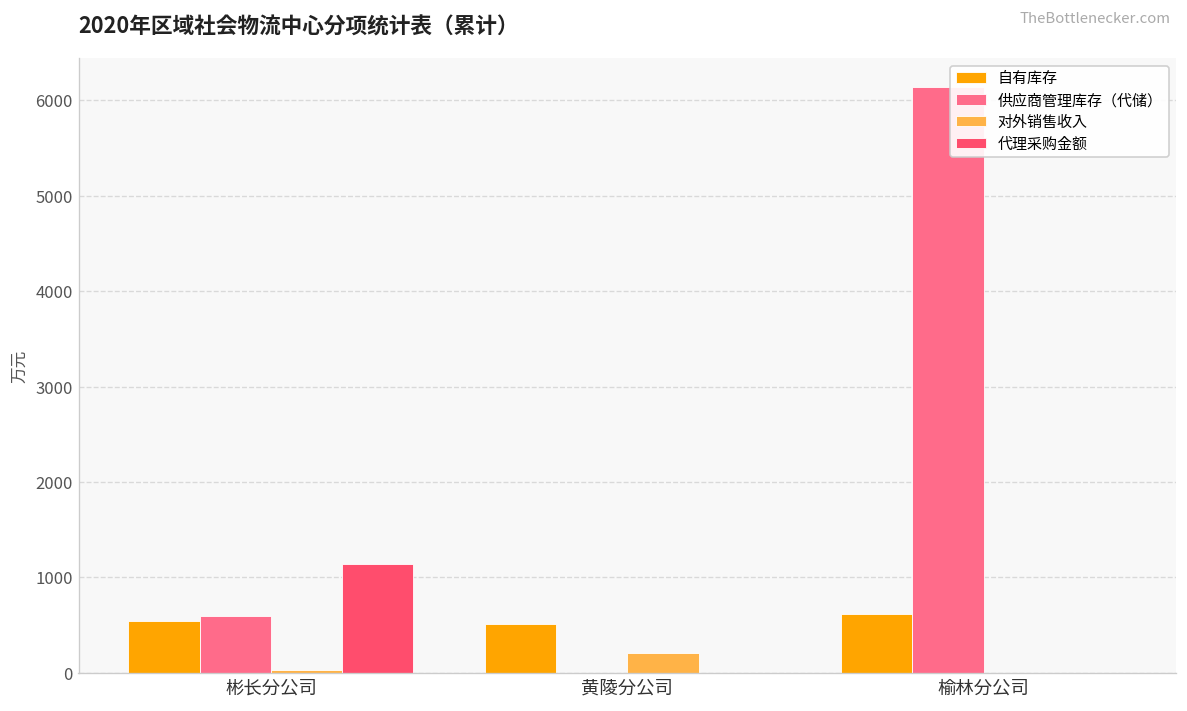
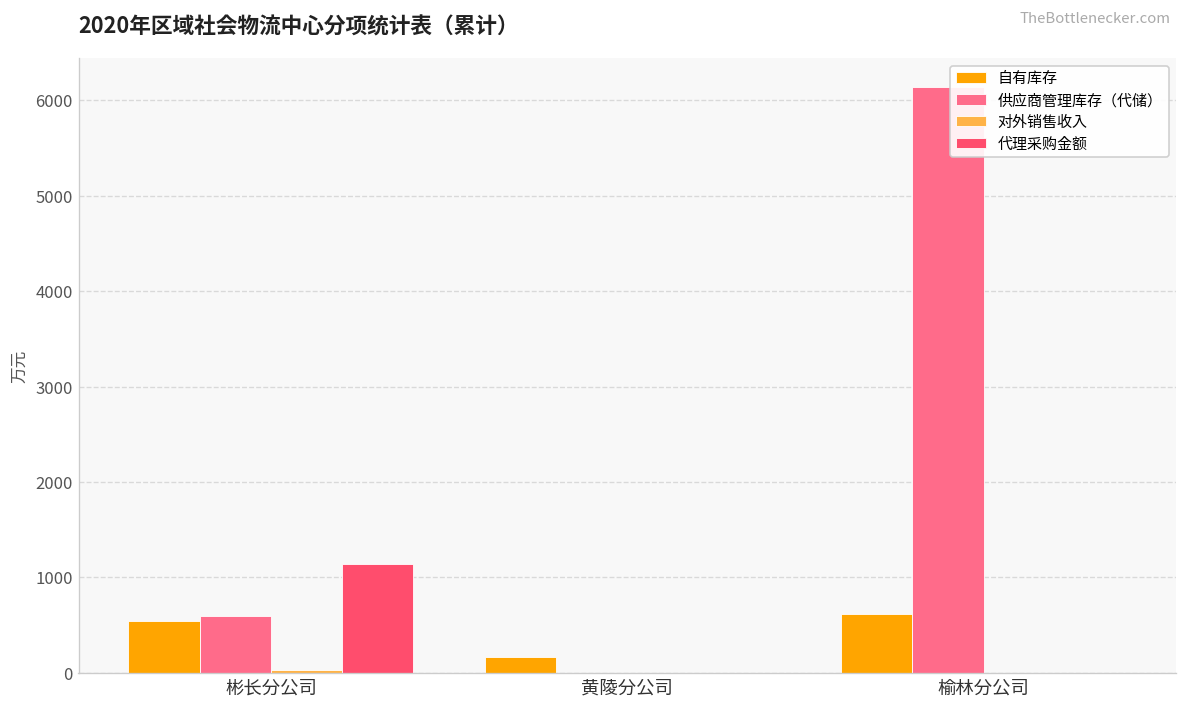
  {
    "自有库存": {
      "彬长分公司": 500,
-     "黄陵分公司": 500,
+     "黄陵分公司": 200,
      "榆林分公司": 600
    },
    "对外销售收入": {
-     "黄陵分公司": 200,
+     "黄陵分公司": 0,
      "榆林分公司": 0
    }
  }
